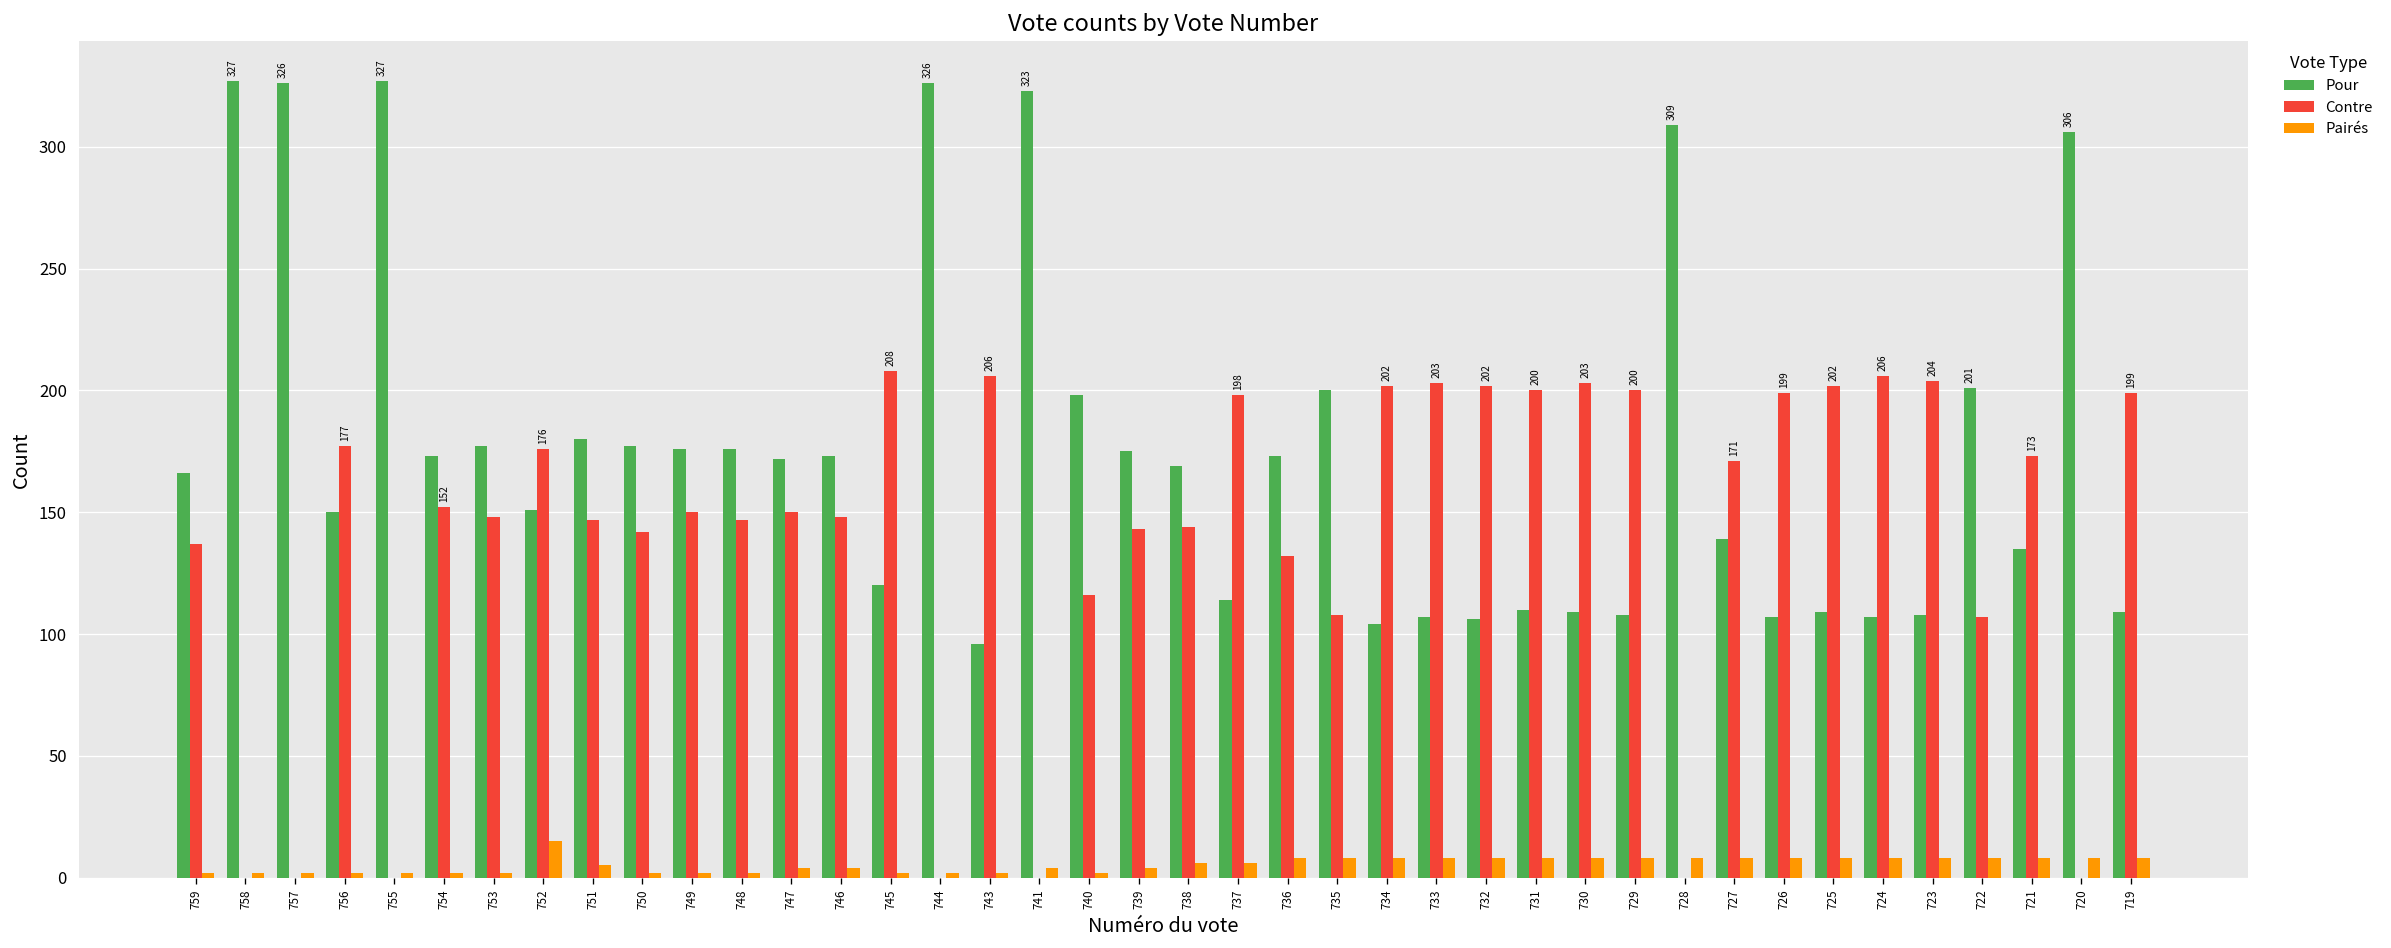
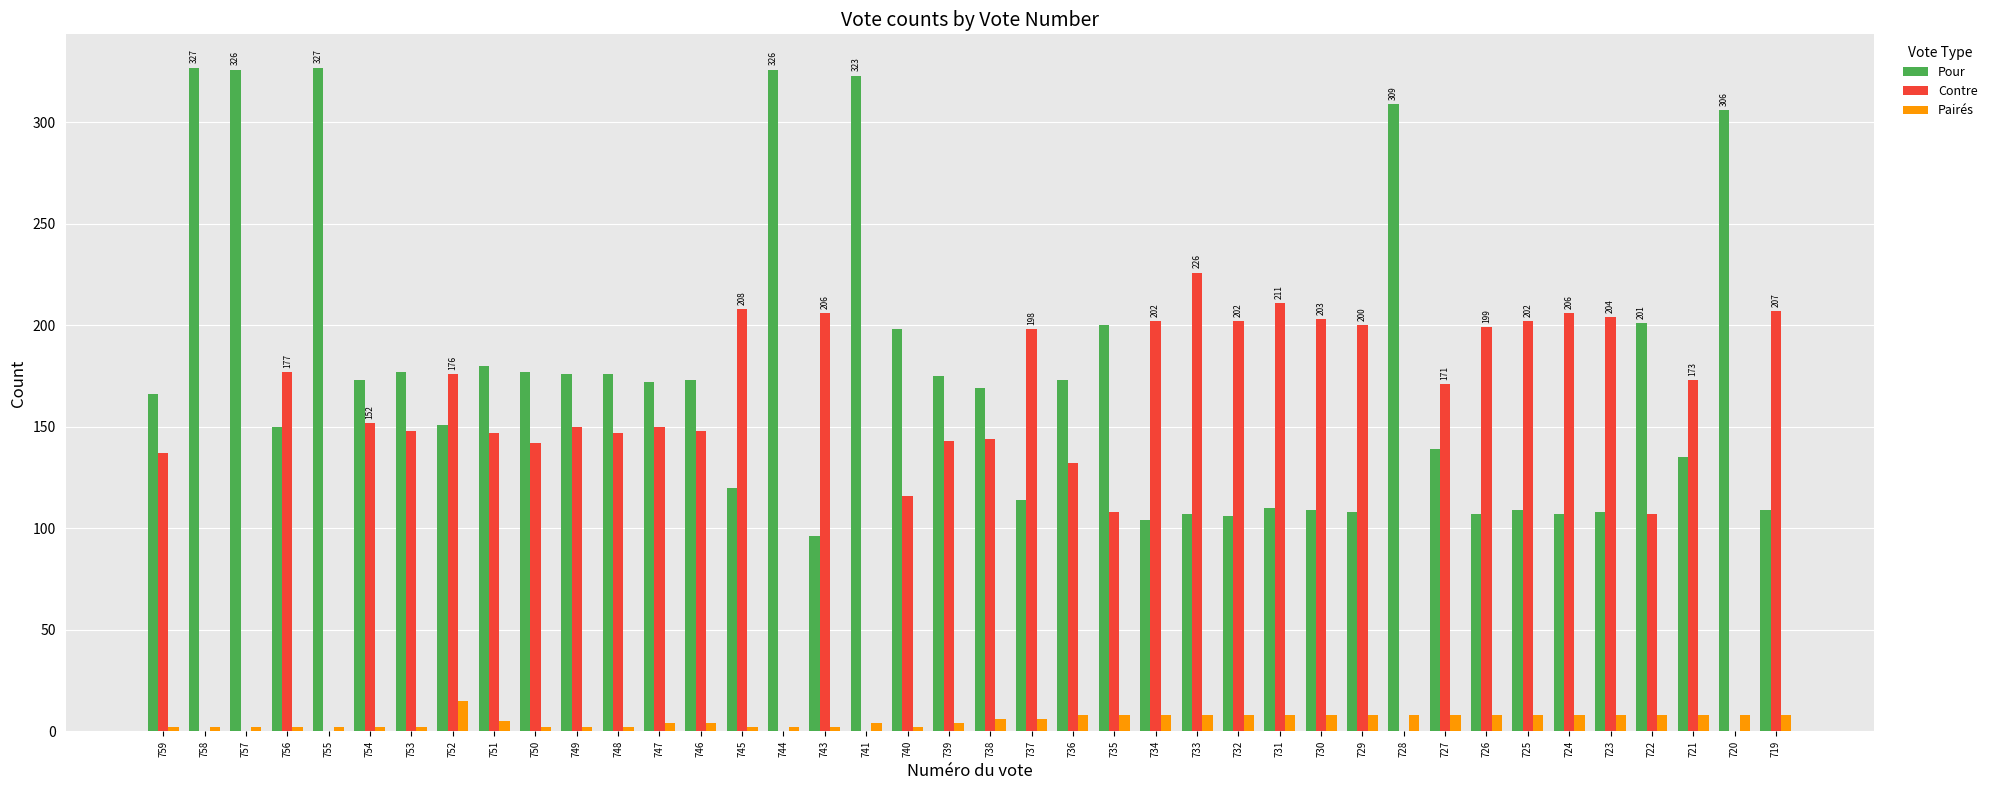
  {
    "Pour": {
      "758": 327,
      "757": 326,
      "755": 327,
      "744": 326,
      "741": 323,
      "728": 309,
      "722": 201,
      "720": 306
    },
    "Contre": {
      "756": 177,
      "754": 152,
      "752": 176,
      "745": 208,
      "743": 206,
      "737": 198,
      "734": 202,
-     "733": 203,
+     "733": 226,
      "732": 202,
-     "731": 200,
+     "731": 211,
      "730": 203,
      "729": 200,
      "727": 171,
      "726": 199,
      "725": 202,
      "724": 206,
      "723": 204,
      "721": 173,
-     "719": 199
+     "719": 207
    },
    "Pairés": {
      "759": 2,
      "758": 2,
      "757": 2,
      "756": 2,
      "755": 2,
      "754": 2,
      "753": 2,
      "752": 15,
      "751": 5,
      "750": 2,
      "749": 2,
      "748": 2,
      "747": 4,
      "746": 4,
      "745": 2,
      "744": 2,
      "743": 2,
      "741": 4,
      "740": 2,
      "739": 4,
      "738": 6,
      "737": 6,
      "736": 8,
      "735": 8,
      "734": 8,
      "733": 8,
      "732": 8,
      "731": 8,
      "730": 8,
      "729": 8,
      "728": 8,
      "727": 8,
      "726": 8,
      "725": 8,
      "724": 8,
      "723": 8,
      "722": 8,
      "721": 8,
      "720": 8,
      "719": 8
    }
  }
